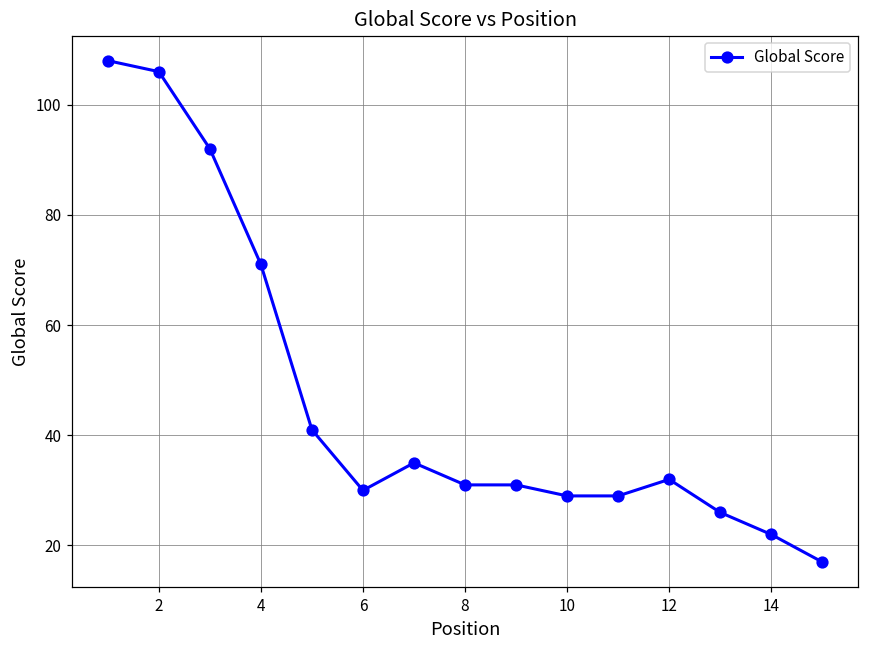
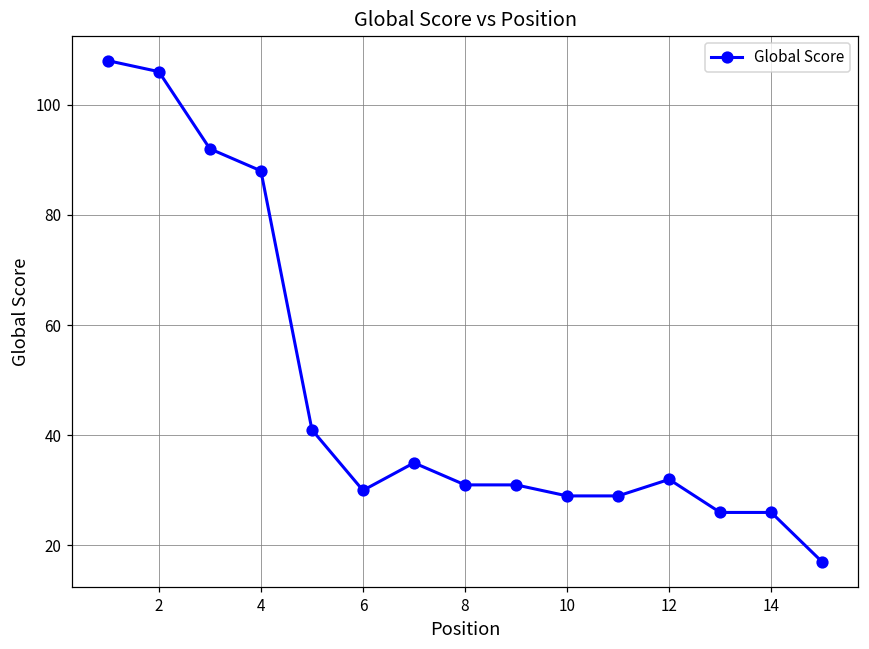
  {
    "2": 106,
-   "4": 71,
+   "4": 88,
    "6": 30,
    "8": 31,
    "10": 29,
    "12": 32,
-   "14": 22
+   "14": 26
  }
